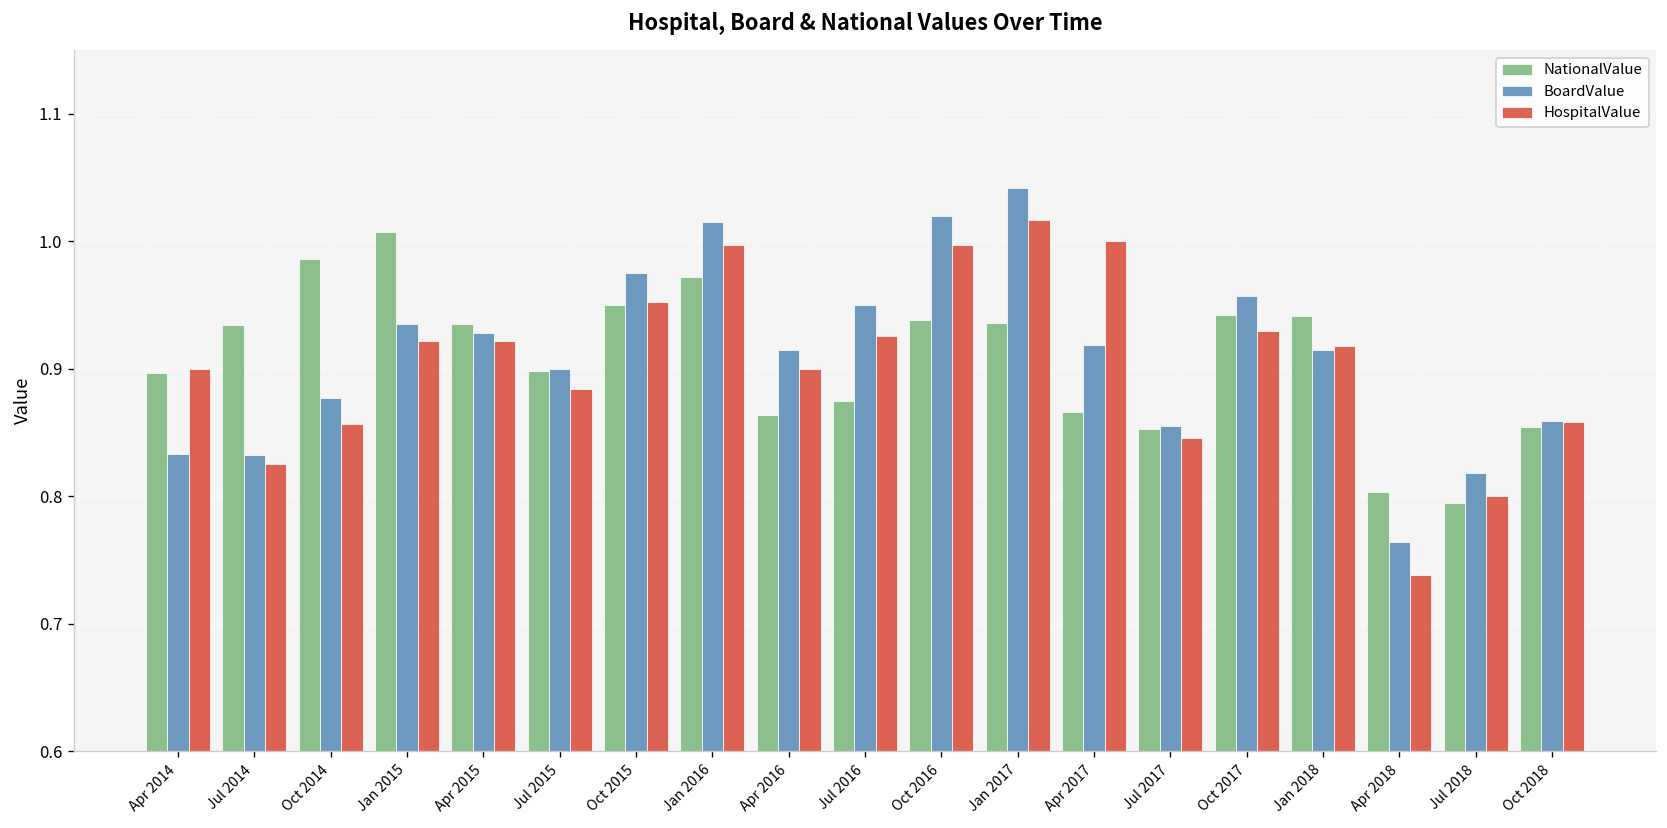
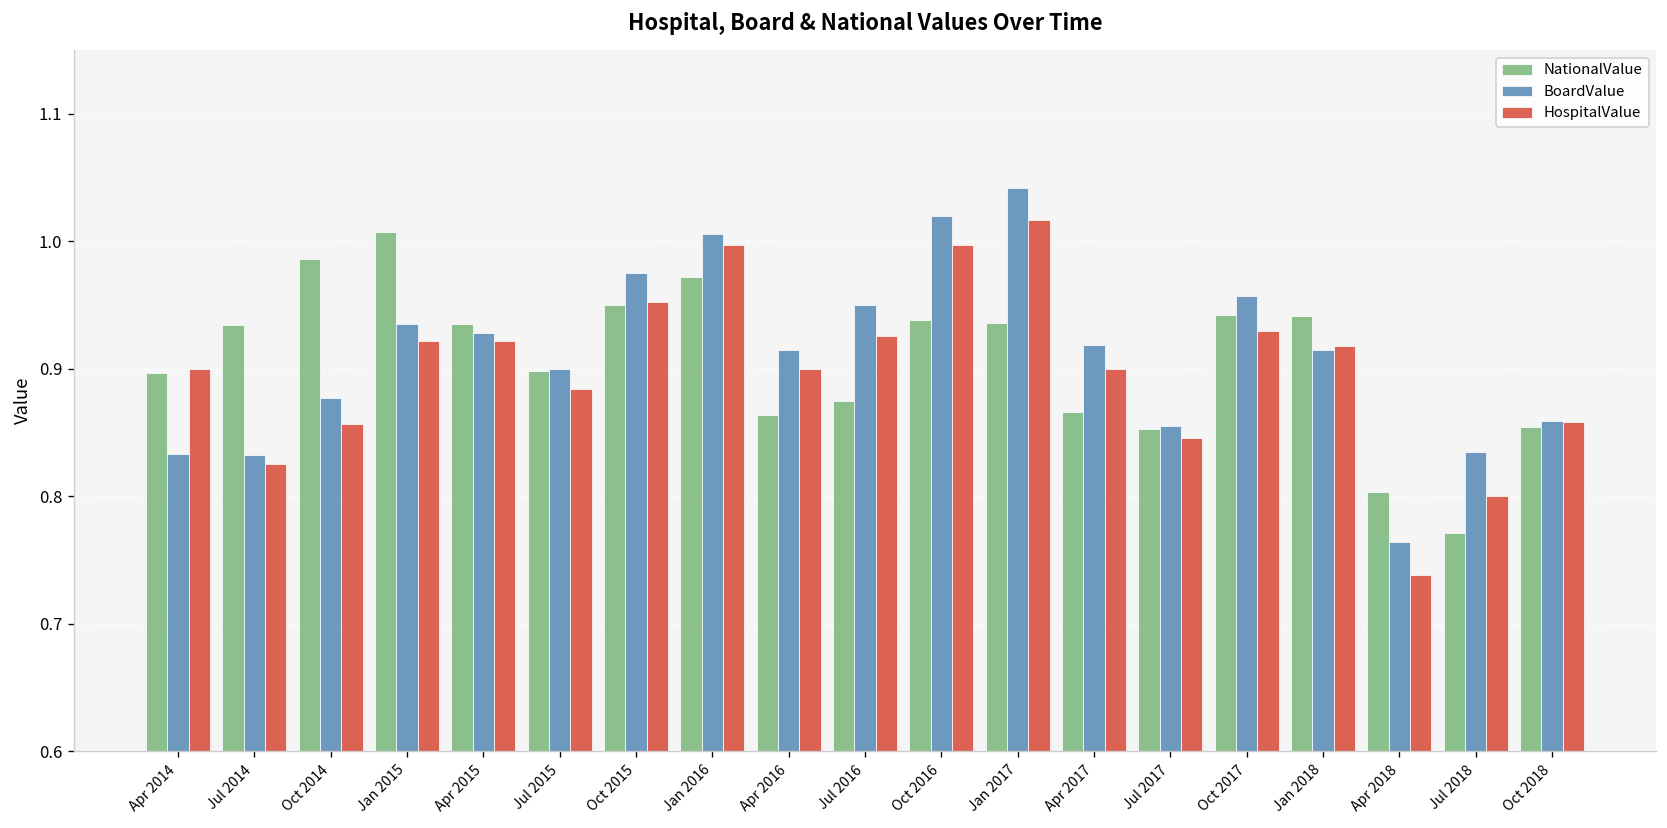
  {
    "NationalValue": {
      "Apr 2014": 0.897,
      "Jul 2014": 0.934,
      "Oct 2014": 0.986,
      "Jan 2015": 1.007,
      "Apr 2015": 0.935,
      "Jul 2015": 0.898,
      "Oct 2015": 0.950,
      "Jan 2016": 0.972,
      "Apr 2016": 0.864,
      "Jul 2016": 0.875,
      "Oct 2016": 0.938,
      "Jan 2017": 0.936,
      "Apr 2017": 0.866,
      "Jul 2017": 0.853,
      "Oct 2017": 0.942,
      "Jan 2018": 0.941,
      "Apr 2018": 0.803,
-     "Jul 2018": 0.795,
+     "Jul 2018": 0.771,
      "Oct 2018": 0.854
    },
    "BoardValue": {
      "Apr 2014": 0.833,
      "Jul 2014": 0.832,
      "Oct 2014": 0.877,
      "Jan 2015": 0.935,
      "Apr 2015": 0.928,
      "Jul 2015": 0.900,
      "Oct 2015": 0.975,
-     "Jan 2016": 1.015,
+     "Jan 2016": 1.006,
      "Apr 2016": 0.915,
      "Jul 2016": 0.950,
      "Oct 2016": 1.020,
      "Jan 2017": 1.042,
      "Apr 2017": 0.919,
      "Jul 2017": 0.855,
      "Oct 2017": 0.957,
      "Jan 2018": 0.915,
      "Apr 2018": 0.764,
-     "Jul 2018": 0.818,
+     "Jul 2018": 0.835,
      "Oct 2018": 0.859
    },
    "HospitalValue": {
      "Apr 2014": 0.9,
      "Jul 2014": 0.825,
      "Oct 2014": 0.857,
      "Jan 2015": 0.922,
      "Apr 2015": 0.922,
      "Jul 2015": 0.884,
      "Oct 2015": 0.952,
      "Jan 2016": 0.997,
      "Apr 2016": 0.9,
      "Jul 2016": 0.926,
      "Oct 2016": 0.997,
      "Jan 2017": 1.017,
-     "Apr 2017": 1.0,
+     "Apr 2017": 0.9,
      "Jul 2017": 0.846,
      "Oct 2017": 0.930,
      "Jan 2018": 0.918,
      "Apr 2018": 0.738,
      "Jul 2018": 0.8,
      "Oct 2018": 0.858
    }
  }
